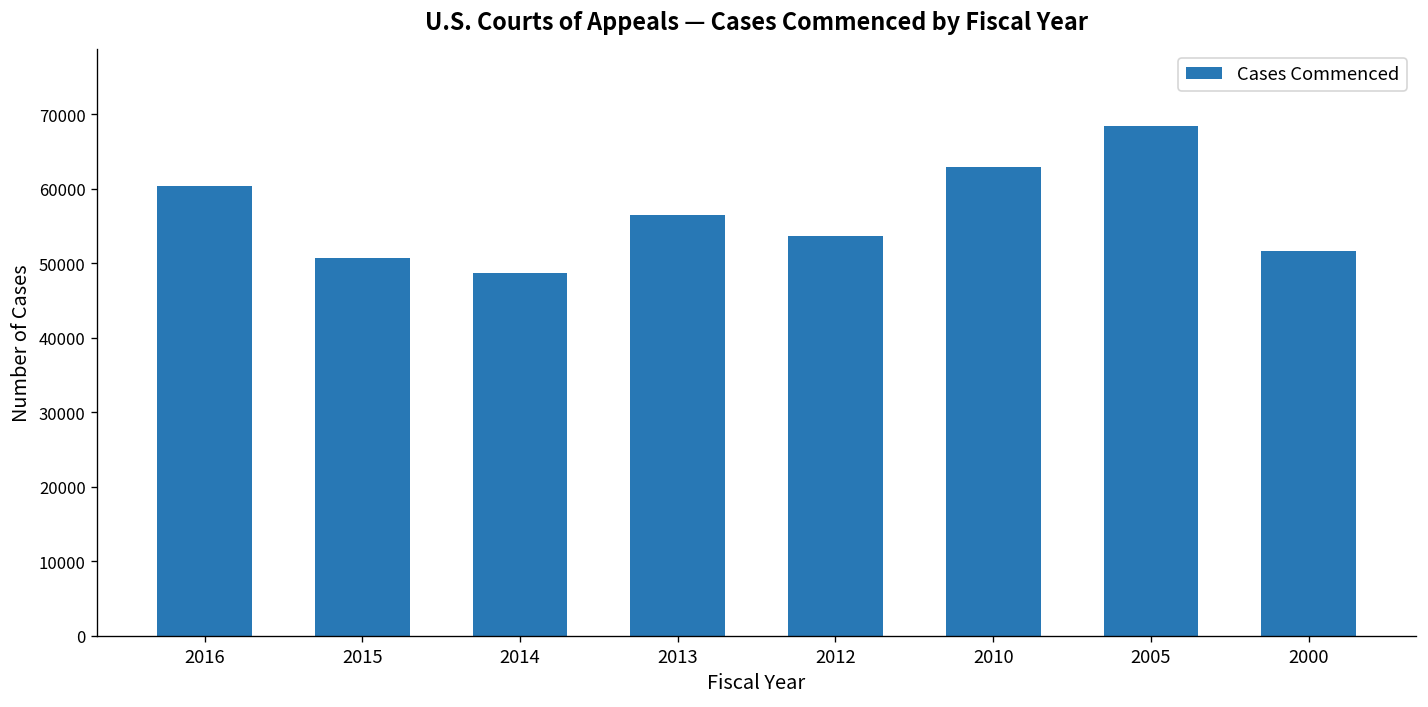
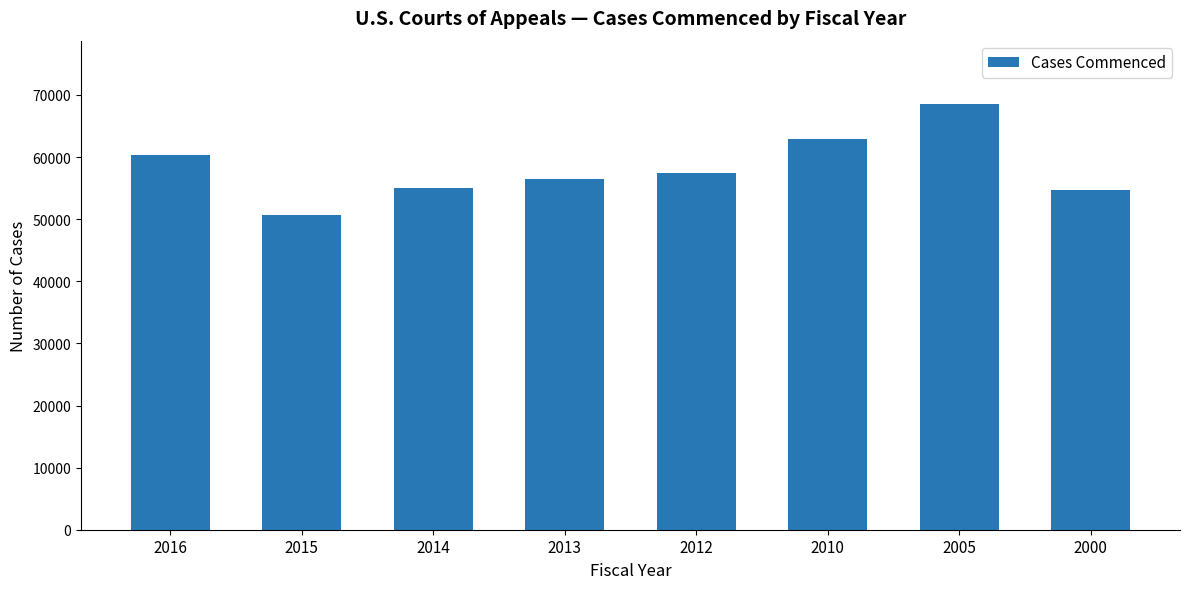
  {
    "2016": 60000,
    "2015": 51000,
-   "2014": 49000,
+   "2014": 55000,
    "2013": 56000,
-   "2012": 54000,
+   "2012": 58000,
    "2010": 63000,
    "2005": 68000,
-   "2000": 52000
+   "2000": 55000
  }
